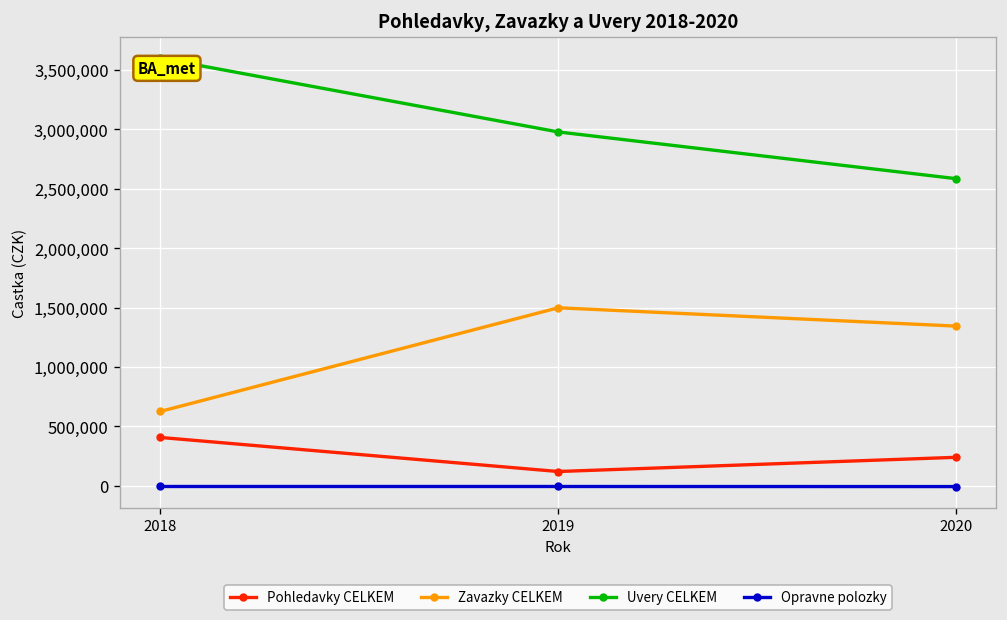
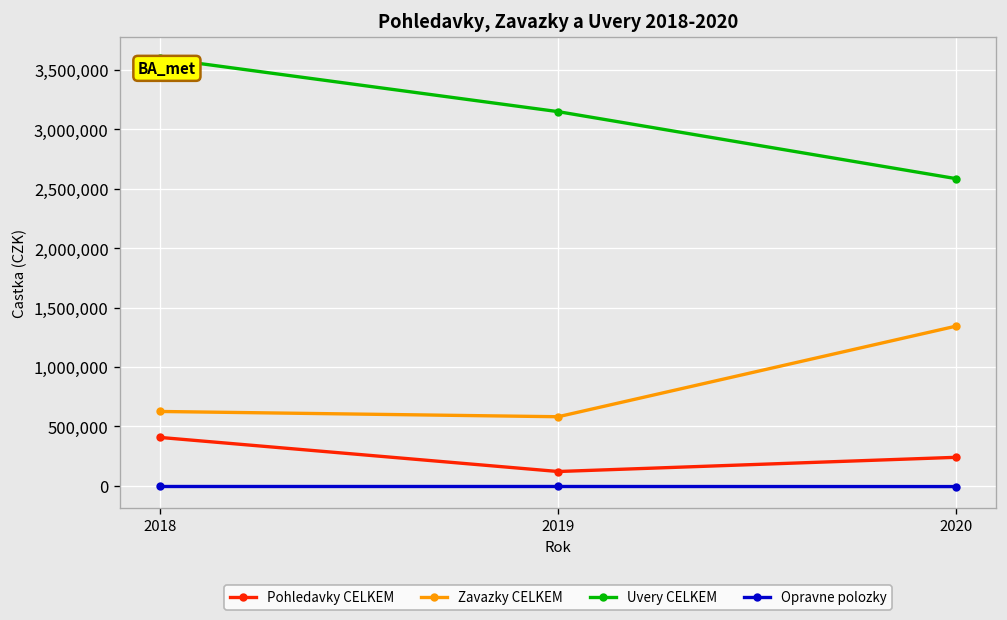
  {
    "Pohledavky CELKEM": {
      "2018": "400,000",
      "2019": "100,000",
      "2020": "200,000"
    },
    "Zavazky CELKEM": {
      "2018": "600,000",
-     "2019": "1,500,000",
+     "2019": "600,000",
      "2020": "1,300,000"
    },
    "Uvery CELKEM": {
-     "2019": "3,000,000",
+     "2019": "3,200,000",
      "2020": "2,600,000"
    },
    "Opravne polozky": {
      "2018": "0",
      "2019": "0",
      "2020": "0"
    }
  }
